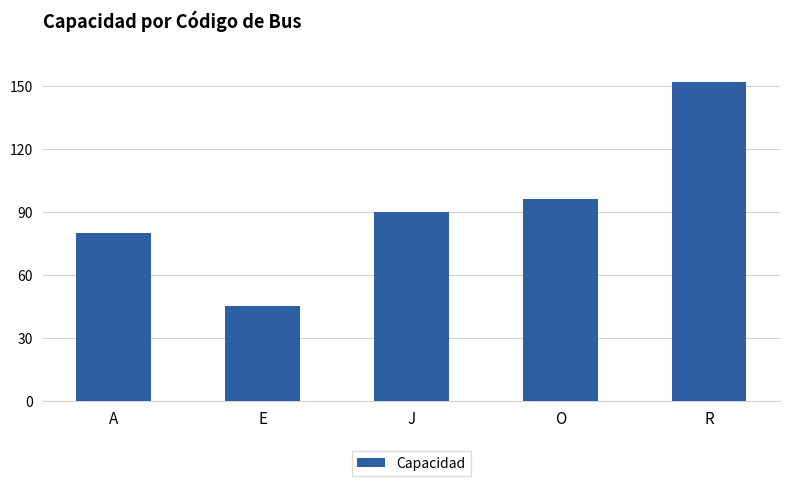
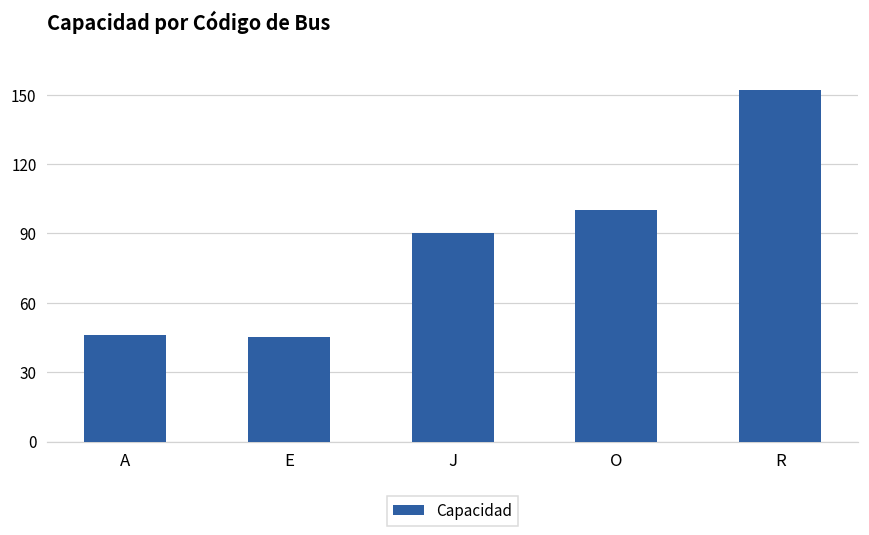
  {
-   "A": 80,
+   "A": 46,
    "E": 45,
    "J": 90,
-   "O": 96,
+   "O": 100,
    "R": 152
  }
